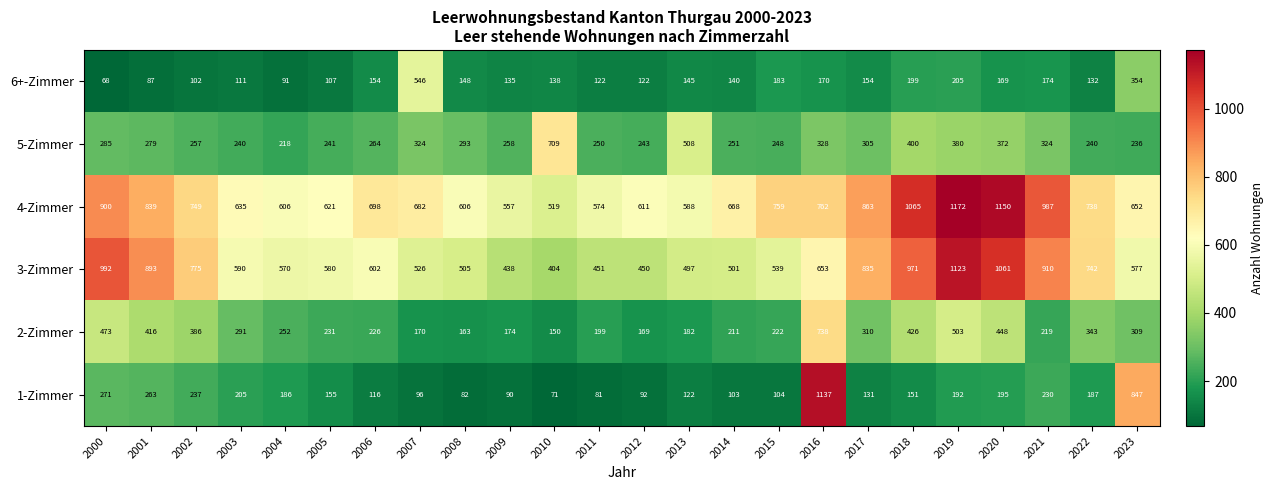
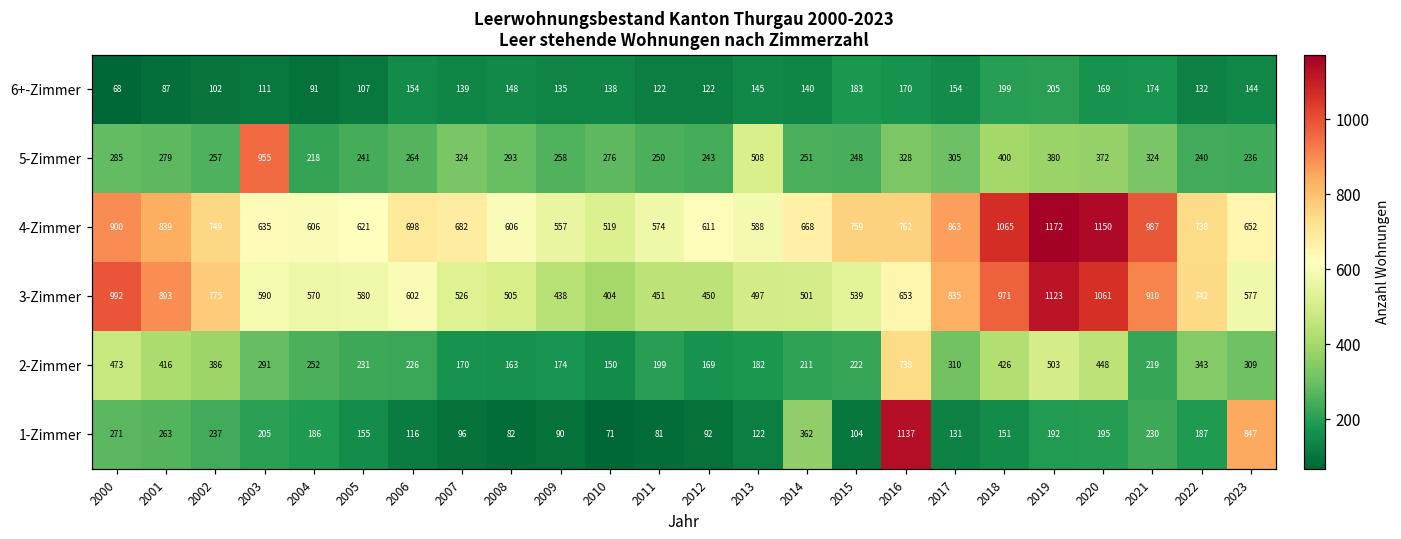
  {
    "6+-Zimmer": {
      "2000": 68,
      "2001": 87,
      "2002": 102,
      "2003": 111,
      "2004": 91,
      "2005": 107,
      "2006": 154,
-     "2007": 546,
+     "2007": 139,
      "2008": 148,
      "2009": 135,
      "2010": 138,
      "2011": 122,
      "2012": 122,
      "2013": 145,
      "2014": 140,
      "2015": 183,
      "2016": 170,
      "2017": 154,
      "2018": 199,
      "2019": 205,
      "2020": 169,
      "2021": 174,
      "2022": 132,
-     "2023": 354
+     "2023": 144
    },
    "5-Zimmer": {
      "2000": 285,
      "2001": 279,
      "2002": 257,
-     "2003": 240,
+     "2003": 955,
      "2004": 218,
      "2005": 241,
      "2006": 264,
      "2007": 324,
      "2008": 293,
      "2009": 258,
-     "2010": 709,
+     "2010": 276,
      "2011": 250,
      "2012": 243,
      "2013": 508,
      "2014": 251,
      "2015": 248,
      "2016": 328,
      "2017": 305,
      "2018": 400,
      "2019": 380,
      "2020": 372,
      "2021": 324,
      "2022": 240,
      "2023": 236
    },
    "4-Zimmer": {
      "2000": 900,
      "2001": 839,
      "2002": 749,
      "2003": 635,
      "2004": 606,
      "2005": 621,
      "2006": 698,
      "2007": 682,
      "2008": 606,
      "2009": 557,
      "2010": 519,
      "2011": 574,
      "2012": 611,
      "2013": 588,
      "2014": 668,
      "2015": 759,
      "2016": 762,
      "2017": 863,
      "2018": 1065,
      "2019": 1172,
      "2020": 1150,
      "2021": 987,
      "2022": 738,
      "2023": 652
    },
    "3-Zimmer": {
      "2000": 992,
      "2001": 893,
      "2002": 775,
      "2003": 590,
      "2004": 570,
      "2005": 580,
      "2006": 602,
      "2007": 526,
      "2008": 505,
      "2009": 438,
      "2010": 404,
      "2011": 451,
      "2012": 450,
      "2013": 497,
      "2014": 501,
      "2015": 539,
      "2016": 653,
      "2017": 835,
      "2018": 971,
      "2019": 1123,
      "2020": 1061,
      "2021": 910,
      "2022": 742,
      "2023": 577
    },
    "2-Zimmer": {
      "2000": 473,
      "2001": 416,
      "2002": 386,
      "2003": 291,
      "2004": 252,
      "2005": 231,
      "2006": 226,
      "2007": 170,
      "2008": 163,
      "2009": 174,
      "2010": 150,
      "2011": 199,
      "2012": 169,
      "2013": 182,
      "2014": 211,
      "2015": 222,
      "2016": 738,
      "2017": 310,
      "2018": 426,
      "2019": 503,
      "2020": 448,
      "2021": 219,
      "2022": 343,
      "2023": 309
    },
    "1-Zimmer": {
      "2000": 271,
      "2001": 263,
      "2002": 237,
      "2003": 205,
      "2004": 186,
      "2005": 155,
      "2006": 116,
      "2007": 96,
      "2008": 82,
      "2009": 90,
      "2010": 71,
      "2011": 81,
      "2012": 92,
      "2013": 122,
-     "2014": 103,
+     "2014": 362,
      "2015": 104,
      "2016": 1137,
      "2017": 131,
      "2018": 151,
      "2019": 192,
      "2020": 195,
      "2021": 230,
      "2022": 187,
      "2023": 847
    }
  }
